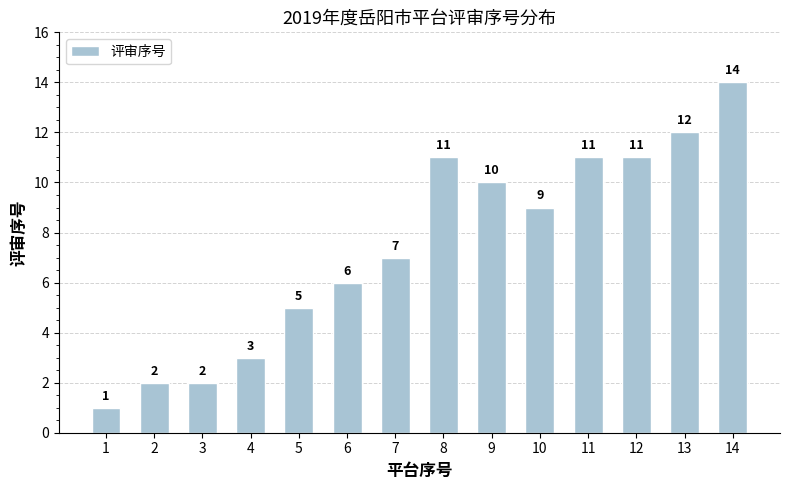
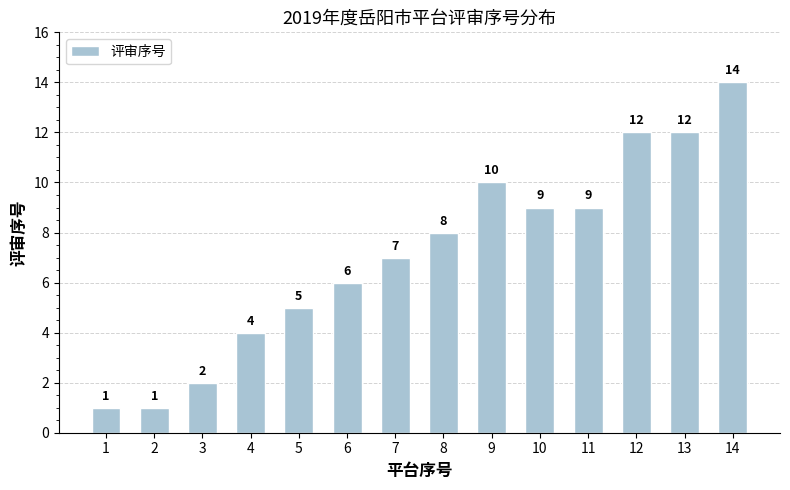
  {
    "1": 1,
-   "2": 2,
+   "2": 1,
    "3": 2,
-   "4": 3,
+   "4": 4,
    "5": 5,
    "6": 6,
    "7": 7,
-   "8": 11,
+   "8": 8,
    "9": 10,
    "10": 9,
-   "11": 11,
-   "12": 11,
+   "11": 9,
+   "12": 12,
    "13": 12,
    "14": 14
  }
